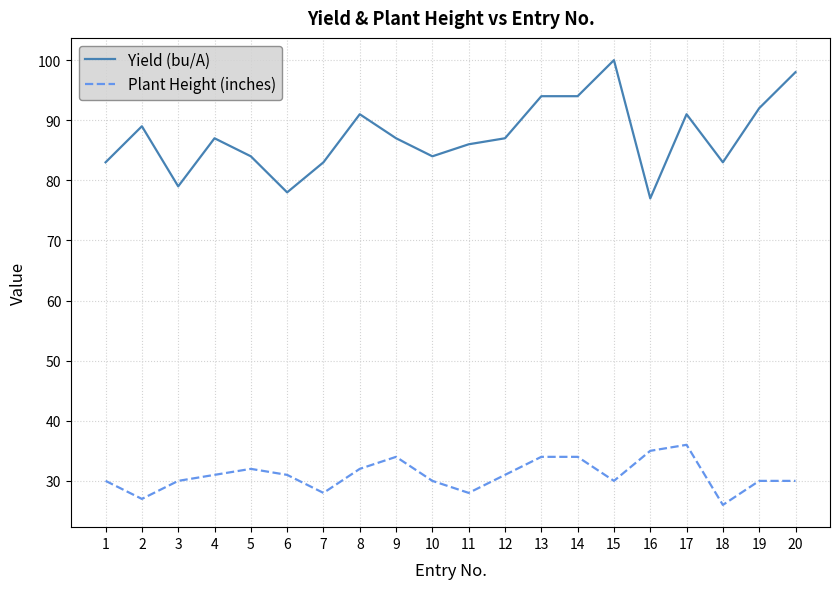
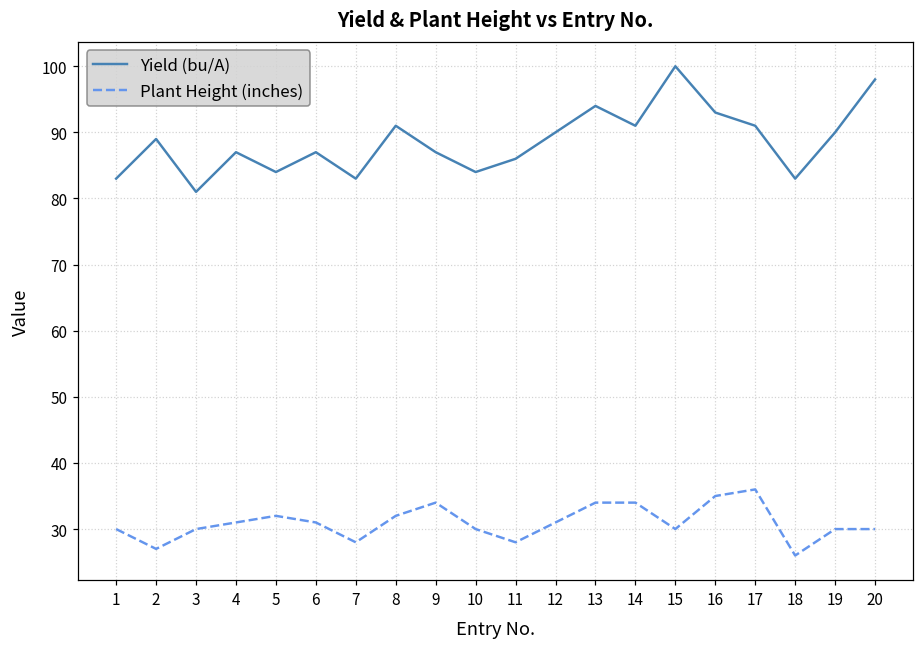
  {
    "Yield (bu/A)": {
      "1": 83,
      "2": 89,
-     "3": 79,
+     "3": 81,
      "4": 87,
      "5": 84,
-     "6": 78,
+     "6": 87,
      "7": 83,
      "8": 91,
      "9": 87,
      "10": 84,
      "11": 86,
-     "12": 87,
+     "12": 90,
      "13": 94,
-     "14": 94,
+     "14": 91,
      "15": 100,
-     "16": 77,
+     "16": 93,
      "17": 91,
      "18": 83,
-     "19": 92,
+     "19": 90,
      "20": 98
    },
    "Plant Height (inches)": {
      "1": 30,
      "2": 27,
      "3": 30,
      "4": 31,
      "5": 32,
      "6": 31,
      "7": 28,
      "8": 32,
      "9": 34,
      "10": 30,
      "11": 28,
      "12": 31,
      "13": 34,
      "14": 34,
      "15": 30,
      "16": 35,
      "17": 36,
      "18": 26,
      "19": 30,
      "20": 30
    }
  }
